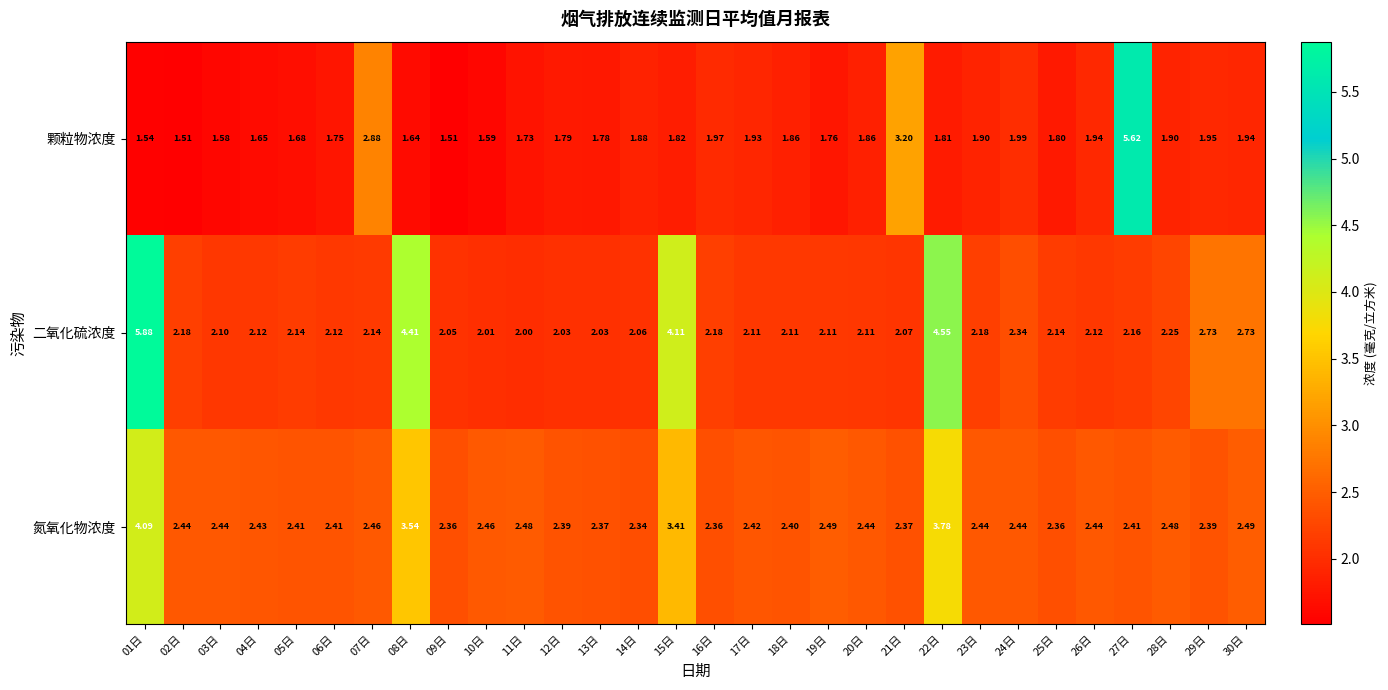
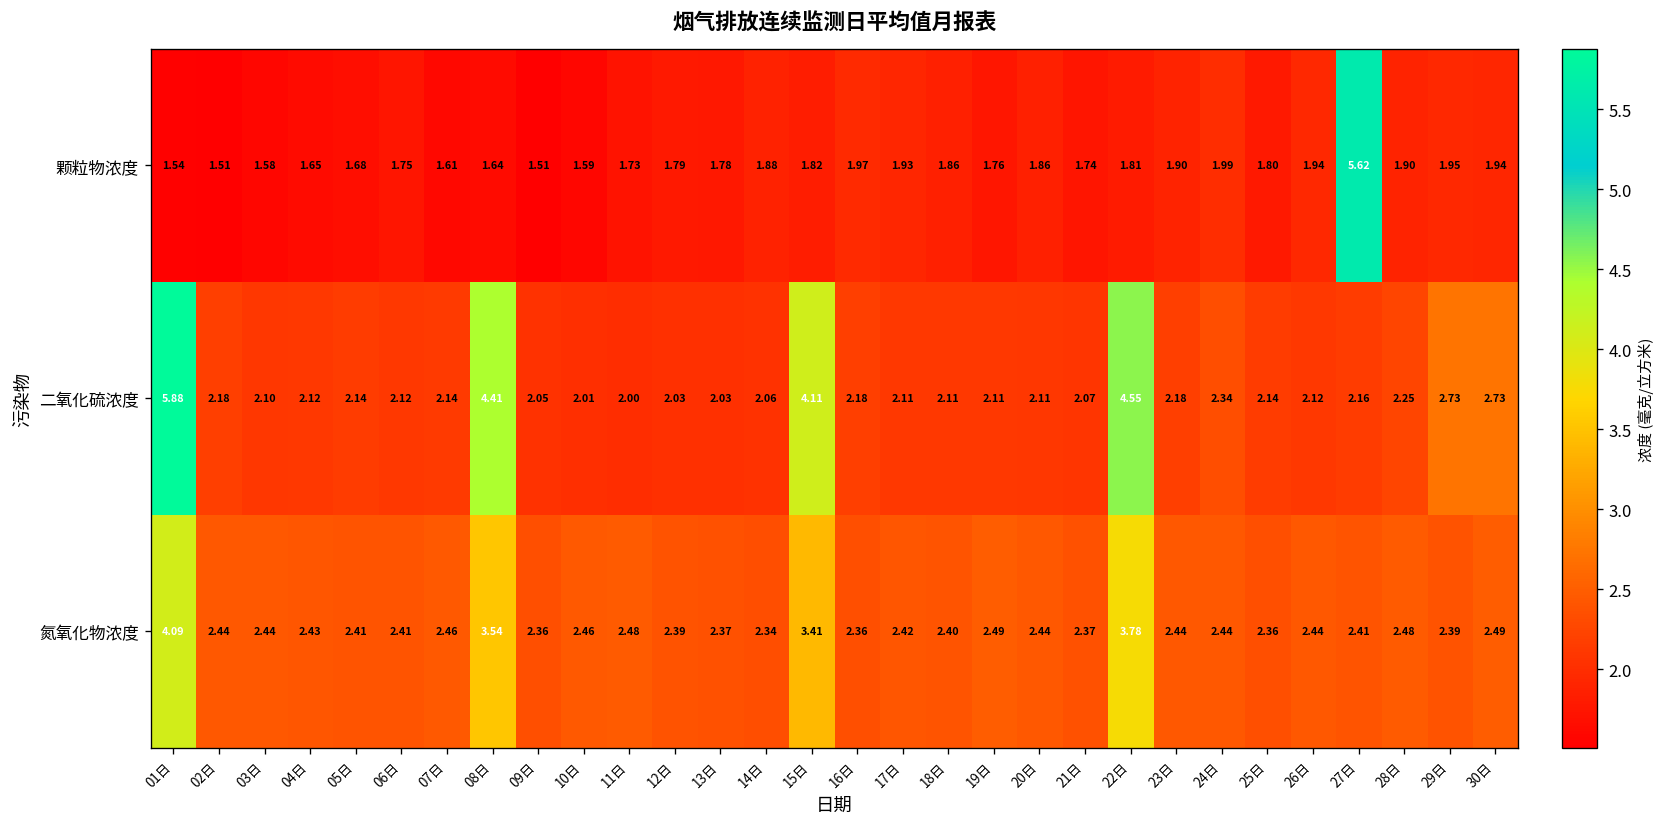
  {
    "颗粒物浓度": {
      "01日": 1.54,
      "02日": 1.51,
      "03日": 1.58,
      "04日": 1.65,
      "05日": 1.68,
      "06日": 1.75,
-     "07日": 2.88,
+     "07日": 1.61,
      "08日": 1.64,
      "09日": 1.51,
      "10日": 1.59,
      "11日": 1.73,
      "12日": 1.79,
      "13日": 1.78,
      "14日": 1.88,
      "15日": 1.82,
      "16日": 1.97,
      "17日": 1.93,
      "18日": 1.86,
      "19日": 1.76,
      "20日": 1.86,
-     "21日": 3.20,
+     "21日": 1.74,
      "22日": 1.81,
      "23日": 1.90,
      "24日": 1.99,
      "25日": 1.80,
      "26日": 1.94,
      "27日": 5.62,
      "28日": 1.90,
      "29日": 1.95,
      "30日": 1.94
    },
    "二氧化硫浓度": {
      "01日": 5.88,
      "02日": 2.18,
      "03日": 2.10,
      "04日": 2.12,
      "05日": 2.14,
      "06日": 2.12,
      "07日": 2.14,
      "08日": 4.41,
      "09日": 2.05,
      "10日": 2.01,
      "11日": 2.00,
      "12日": 2.03,
      "13日": 2.03,
      "14日": 2.06,
      "15日": 4.11,
      "16日": 2.18,
      "17日": 2.11,
      "18日": 2.11,
      "19日": 2.11,
      "20日": 2.11,
      "21日": 2.07,
      "22日": 4.55,
      "23日": 2.18,
      "24日": 2.34,
      "25日": 2.14,
      "26日": 2.12,
      "27日": 2.16,
      "28日": 2.25,
      "29日": 2.73,
      "30日": 2.73
    },
    "氮氧化物浓度": {
      "01日": 4.09,
      "02日": 2.44,
      "03日": 2.44,
      "04日": 2.43,
      "05日": 2.41,
      "06日": 2.41,
      "07日": 2.46,
      "08日": 3.54,
      "09日": 2.36,
      "10日": 2.46,
      "11日": 2.48,
      "12日": 2.39,
      "13日": 2.37,
      "14日": 2.34,
      "15日": 3.41,
      "16日": 2.36,
      "17日": 2.42,
      "18日": 2.40,
      "19日": 2.49,
      "20日": 2.44,
      "21日": 2.37,
      "22日": 3.78,
      "23日": 2.44,
      "24日": 2.44,
      "25日": 2.36,
      "26日": 2.44,
      "27日": 2.41,
      "28日": 2.48,
      "29日": 2.39,
      "30日": 2.49
    }
  }
